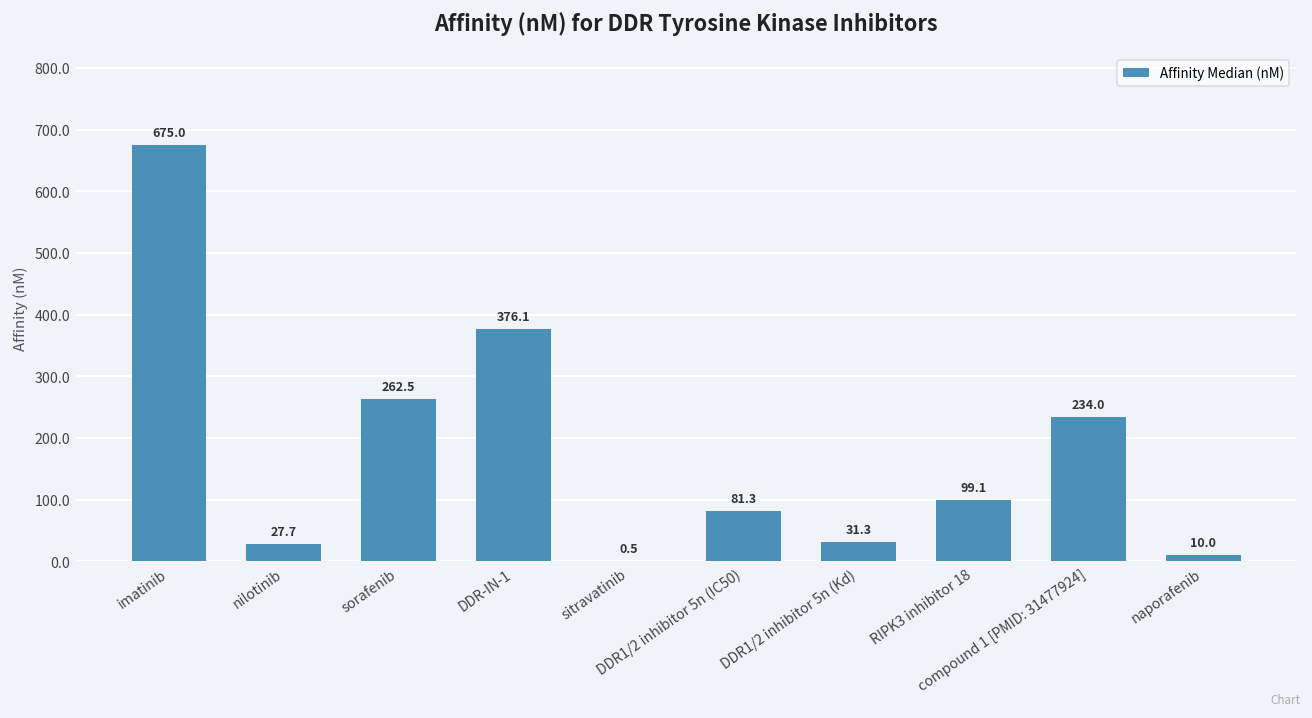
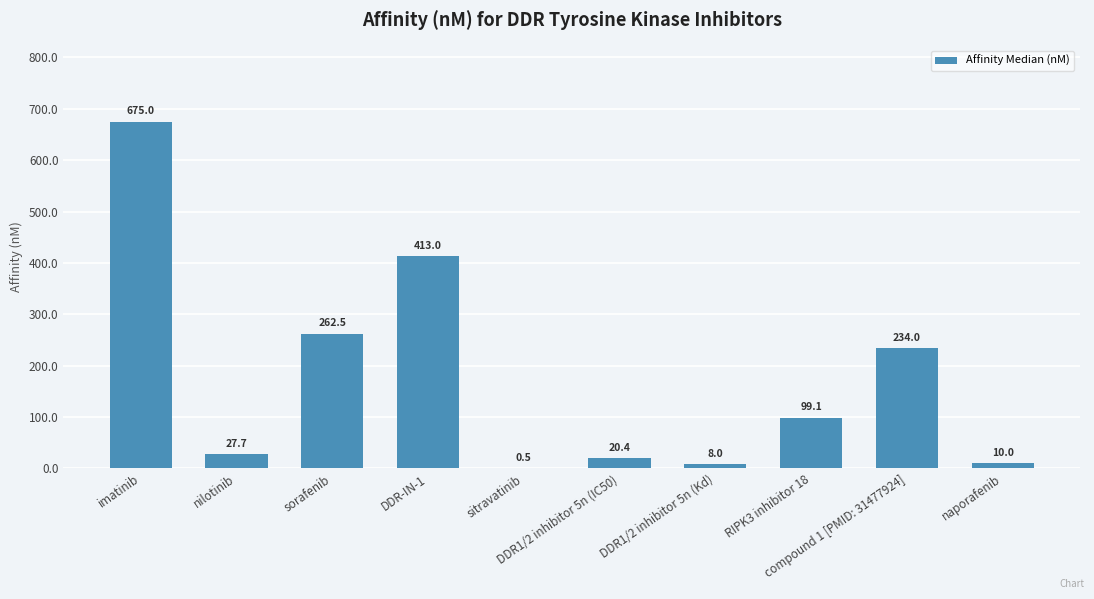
  {
    "imatinib": 675.0,
    "nilotinib": 27.7,
    "sorafenib": 262.5,
-   "DDR-IN-1": 376.1,
+   "DDR-IN-1": 413.0,
    "sitravatinib": 0.5,
-   "DDR1/2 inhibitor 5n (IC50)": 81.3,
-   "DDR1/2 inhibitor 5n (Kd)": 31.3,
+   "DDR1/2 inhibitor 5n (IC50)": 20.4,
+   "DDR1/2 inhibitor 5n (Kd)": 8.0,
    "RIPK3 inhibitor 18": 99.1,
    "compound 1 [PMID: 31477924]": 234.0,
    "naporafenib": 10.0
  }
